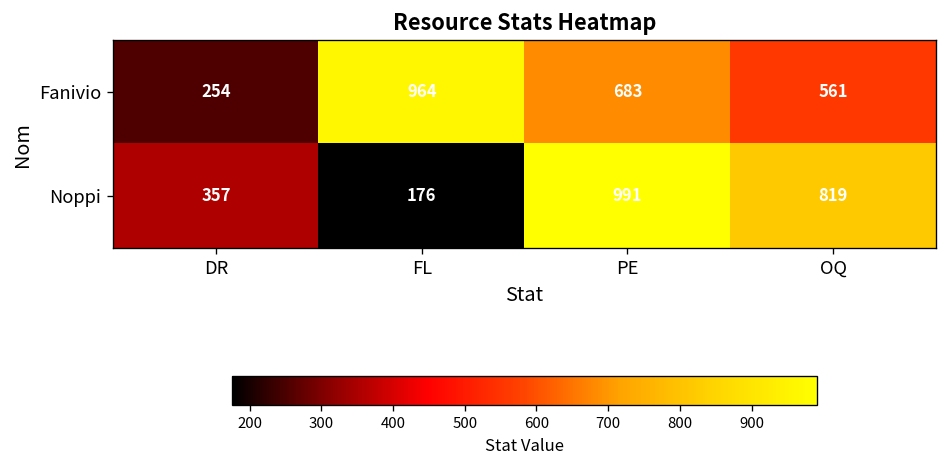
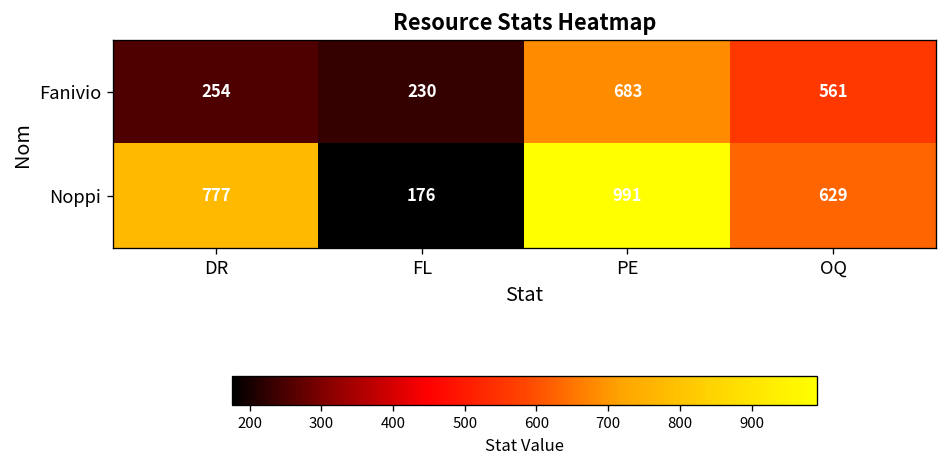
  {
    "Fanivio": {
      "DR": 254,
-     "FL": 964,
+     "FL": 230,
      "PE": 683,
      "OQ": 561
    },
    "Noppi": {
-     "DR": 357,
+     "DR": 777,
      "FL": 176,
      "PE": 991,
-     "OQ": 819
+     "OQ": 629
    }
  }
